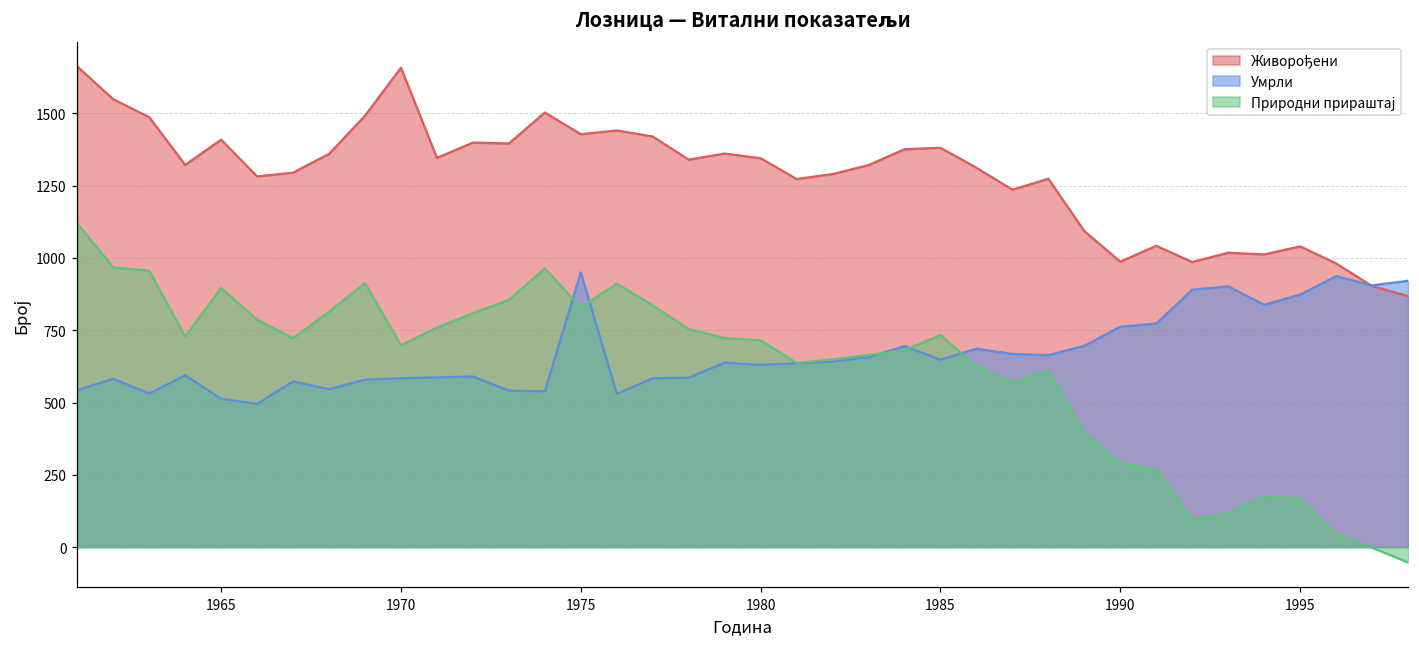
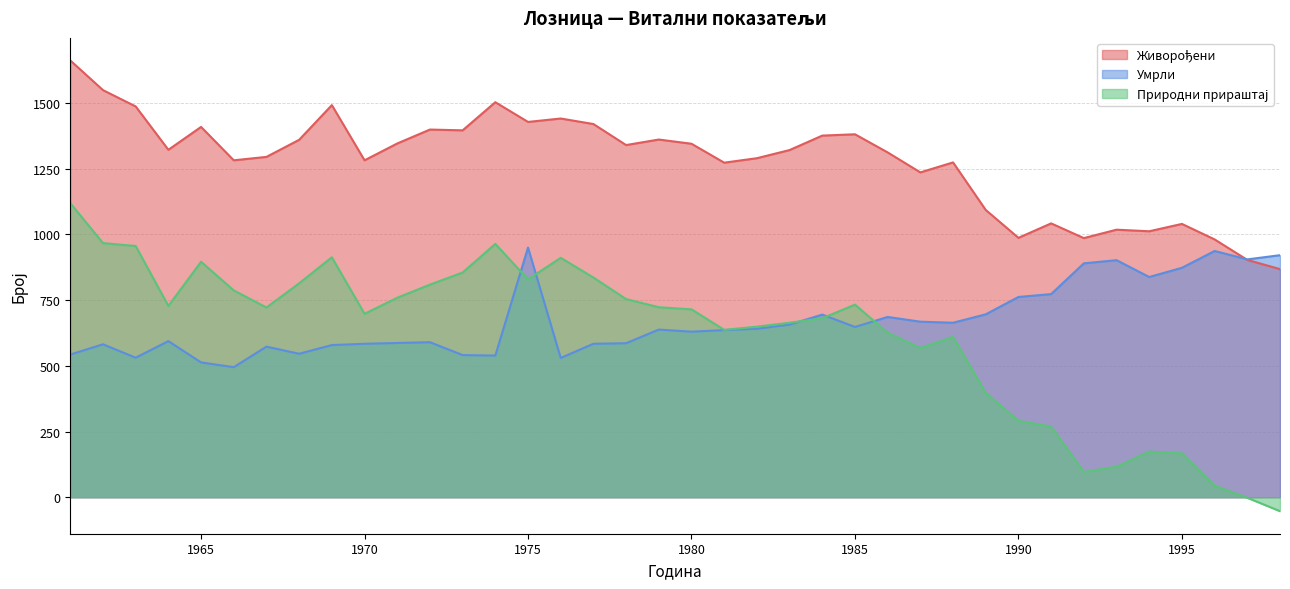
  {
    "Живорођени": {
      "1965": 1410,
-     "1970": 1660,
+     "1970": 1280,
      "1975": 1430,
      "1980": 1350,
      "1985": 1380,
      "1990": 990,
      "1995": 1040
    },
    "Умрли": {
      "1965": 510,
      "1970": 580,
      "1975": 950,
      "1980": 630,
      "1985": 650,
      "1990": 760,
      "1995": 870
    }
  }
